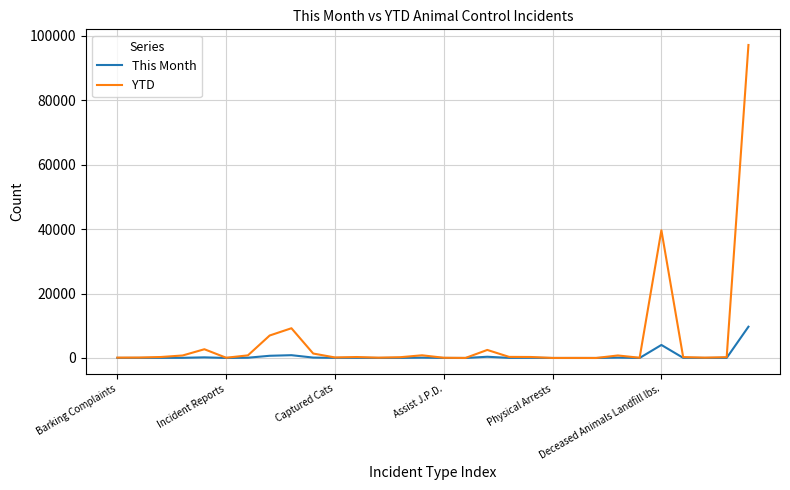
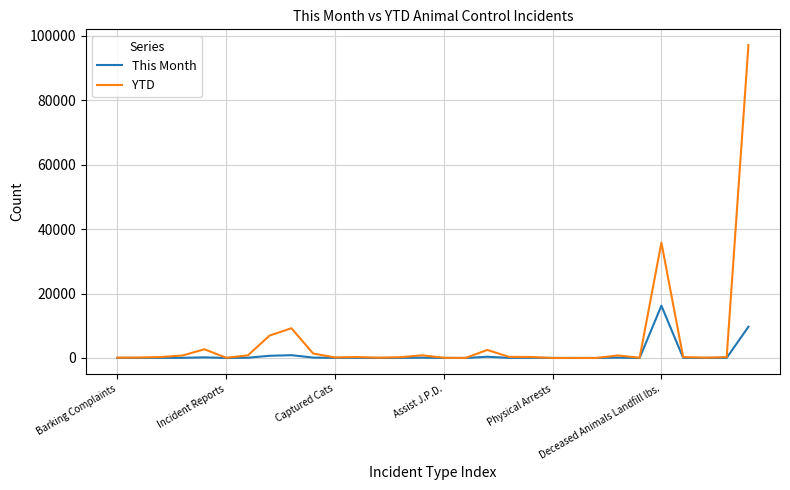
  {
    "This Month": {
-     "Deceased Animals Landfill lbs.": 4000
+     "Deceased Animals Landfill lbs.": 16000
    },
    "YTD": {
-     "Deceased Animals Landfill lbs.": 40000
+     "Deceased Animals Landfill lbs.": 36000
    }
  }
